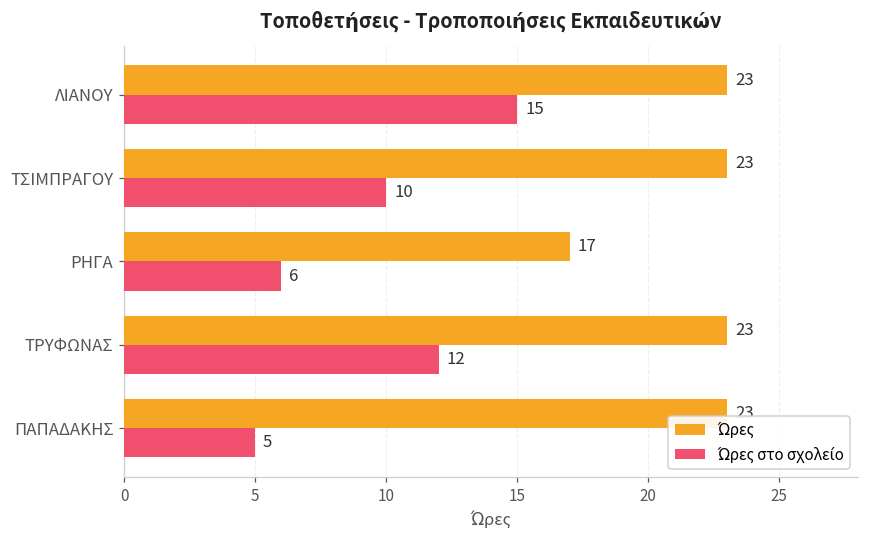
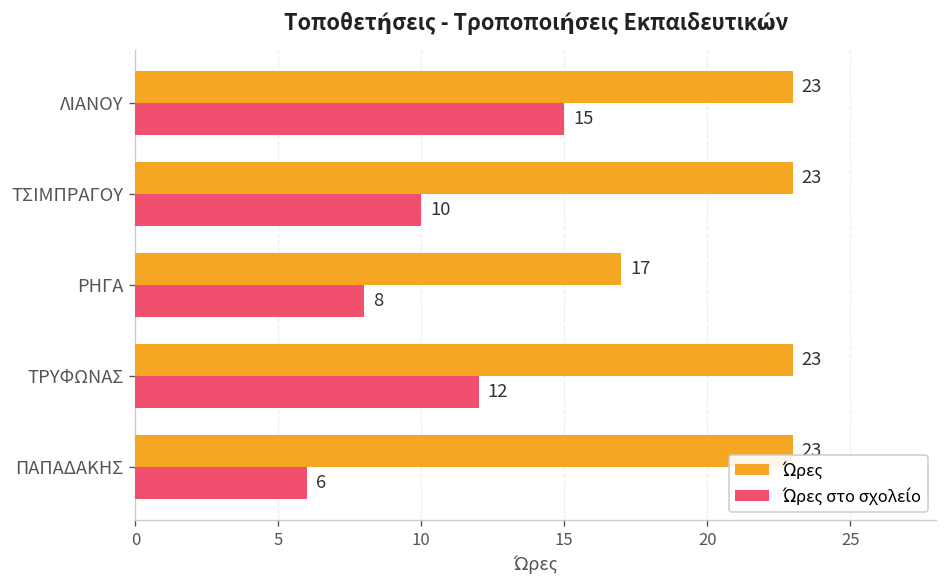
  {
    "Ώρες": {
      "ΛΙΑΝΟΥ": 23,
      "ΤΣΙΜΠΡΑΓΟΥ": 23,
      "ΡΗΓΑ": 17,
      "ΤΡΥΦΩΝΑΣ": 23
    },
    "Ώρες στο σχολείο": {
      "ΛΙΑΝΟΥ": 15,
      "ΤΣΙΜΠΡΑΓΟΥ": 10,
-     "ΡΗΓΑ": 6,
+     "ΡΗΓΑ": 8,
      "ΤΡΥΦΩΝΑΣ": 12,
-     "ΠΑΠΑΔΑΚΗΣ": 5
+     "ΠΑΠΑΔΑΚΗΣ": 6
    }
  }
